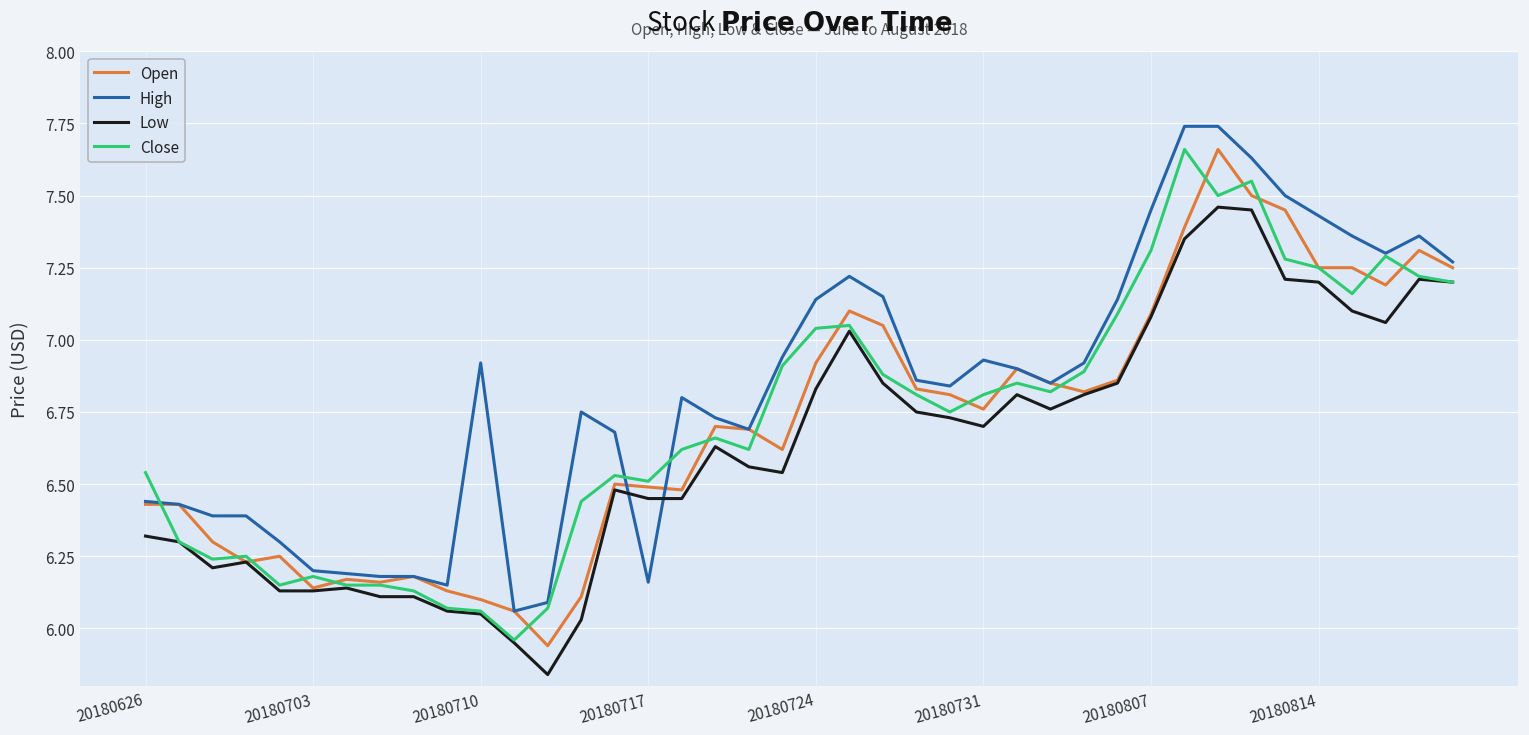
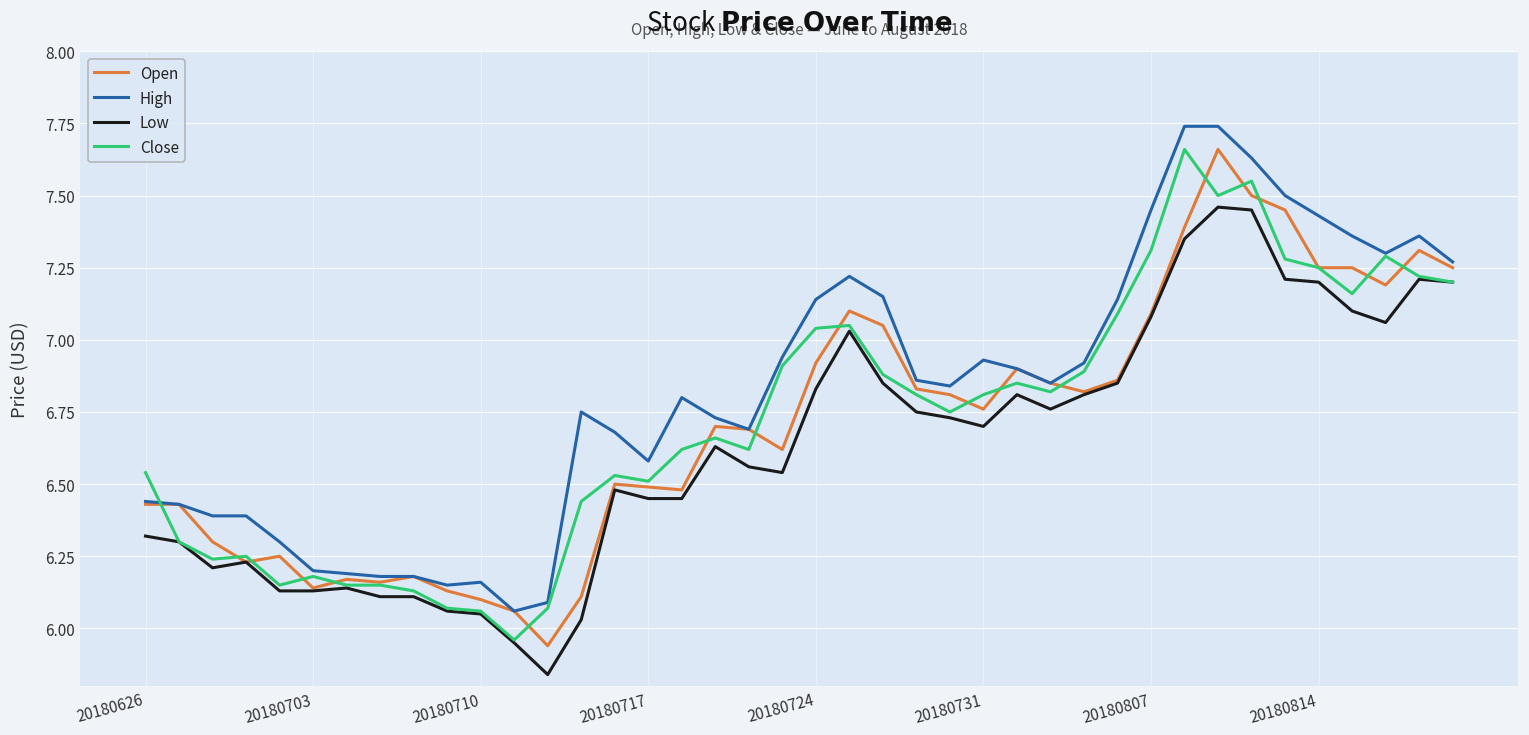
  {
    "Open": {
      "20180626": 6.43,
      "20180703": 6.14,
      "20180710": 6.10,
      "20180717": 6.49,
      "20180724": 6.92,
      "20180731": 6.76,
      "20180807": 7.09
    },
    "High": {
      "20180626": 6.44,
      "20180703": 6.20,
-     "20180710": 6.92,
-     "20180717": 6.16,
+     "20180710": 6.16,
+     "20180717": 6.58,
      "20180724": 7.14,
      "20180731": 6.93,
      "20180807": 7.45,
      "20180814": 7.43
    },
    "Low": {
      "20180626": 6.32,
      "20180703": 6.13,
      "20180710": 6.05,
      "20180717": 6.45,
      "20180724": 6.83,
      "20180731": 6.70,
      "20180807": 7.08,
      "20180814": 7.20
    },
    "Close": {
      "20180626": 6.54,
      "20180703": 6.18,
      "20180710": 6.06,
      "20180717": 6.51,
      "20180724": 7.04,
      "20180731": 6.81,
      "20180807": 7.31
    }
  }
